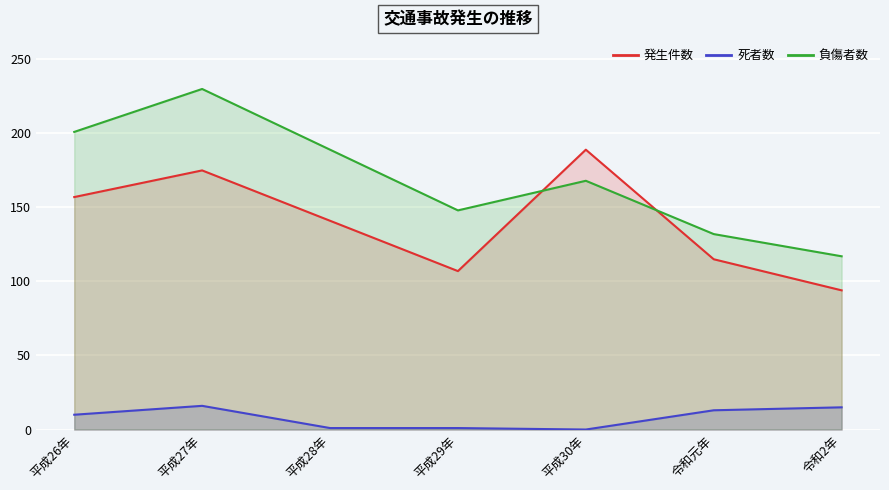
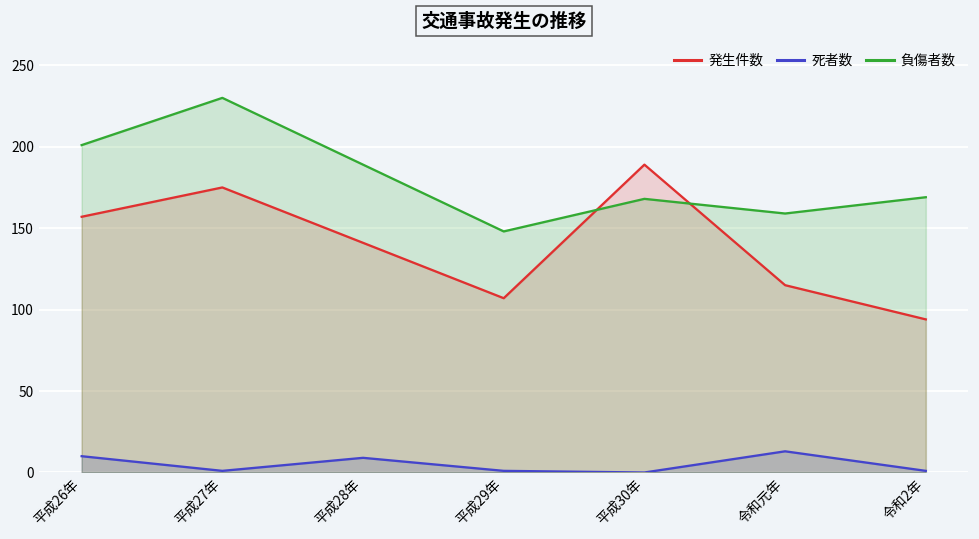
  {
    "発生件数": {
      "平成26年": 157,
      "平成27年": 175,
      "平成28年": 141,
      "平成29年": 107,
      "平成30年": 189,
      "令和元年": 115,
      "令和2年": 94
    },
    "死者数": {
      "平成26年": 10,
-     "平成27年": 16,
-     "平成28年": 1,
+     "平成27年": 1,
+     "平成28年": 9,
      "平成29年": 1,
      "平成30年": 0,
      "令和元年": 13,
-     "令和2年": 15
+     "令和2年": 1
    },
    "負傷者数": {
      "平成26年": 201,
      "平成27年": 230,
      "平成28年": 189,
      "平成29年": 148,
      "平成30年": 168,
-     "令和元年": 132,
-     "令和2年": 117
+     "令和元年": 159,
+     "令和2年": 169
    }
  }
